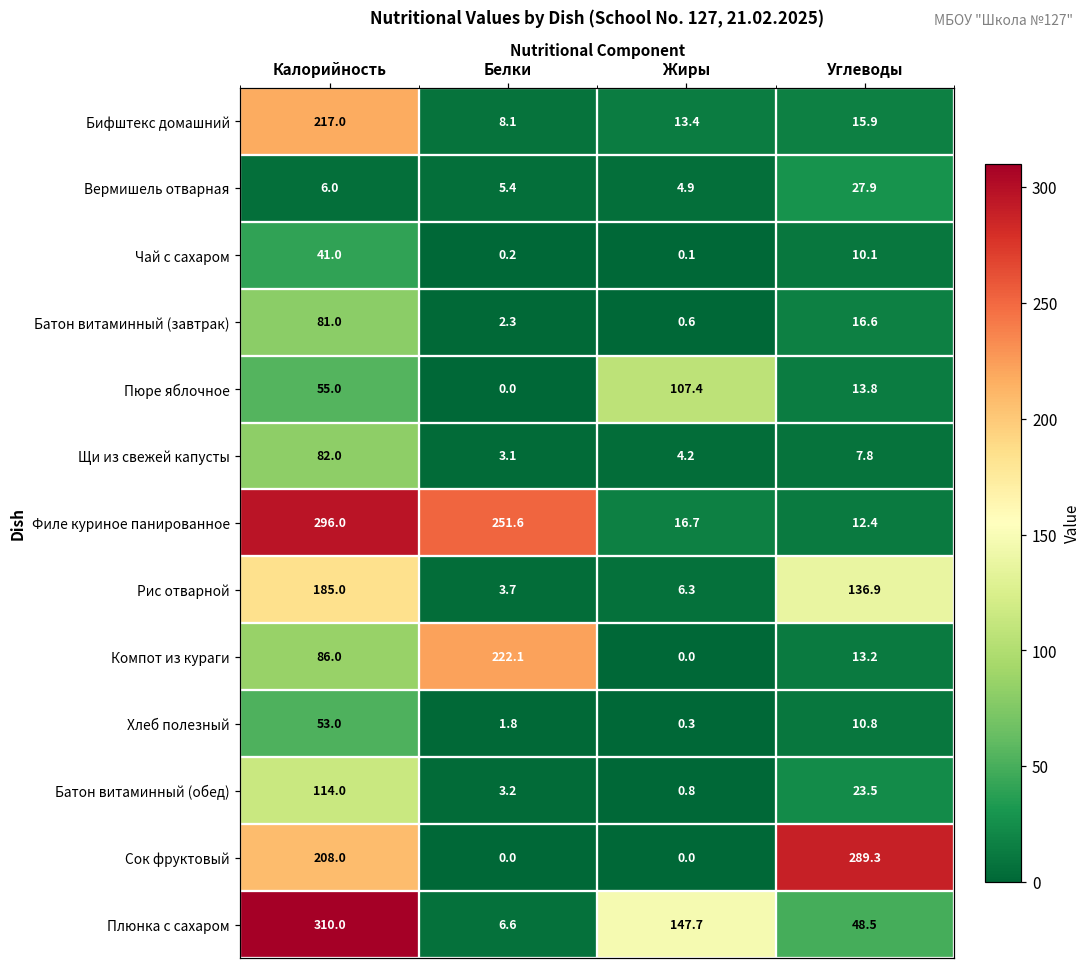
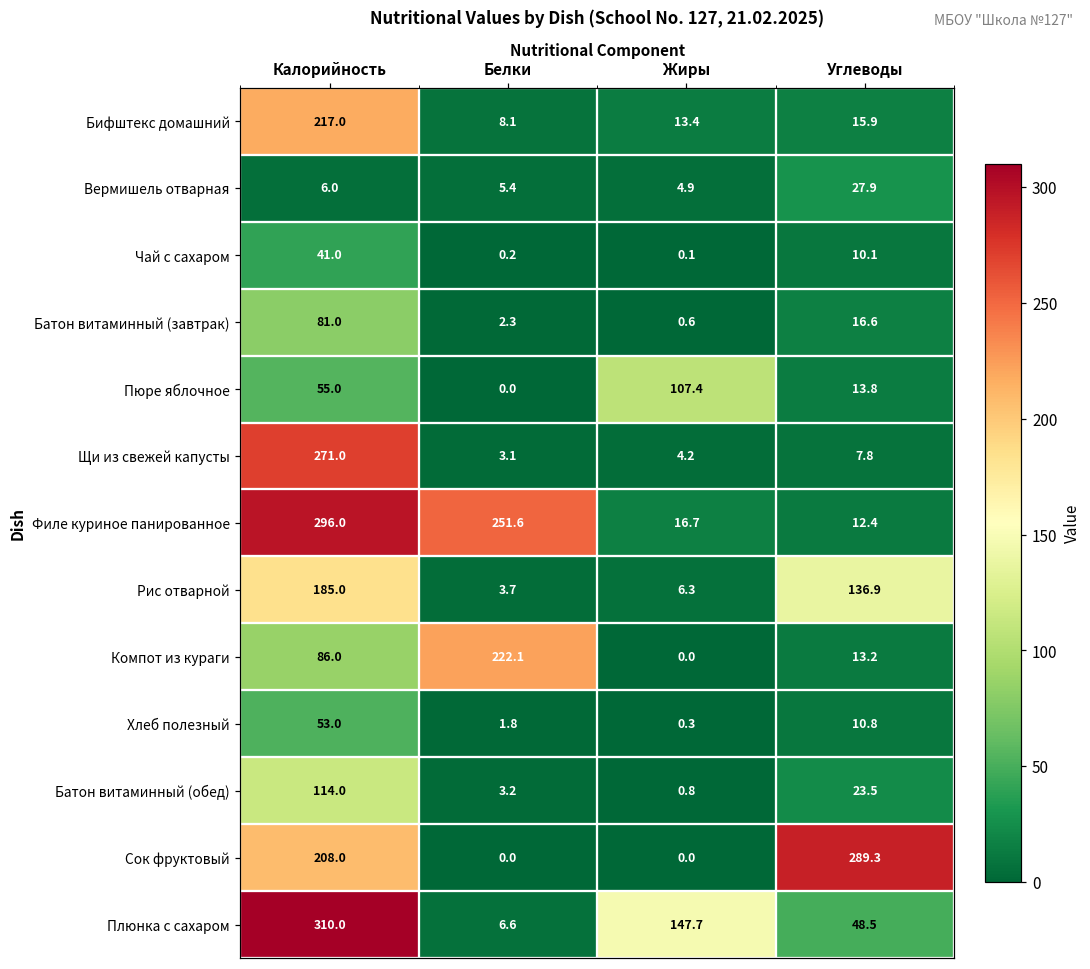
  {
    "Бифштекс домашний": {
      "Калорийность": 217.0,
      "Белки": 8.1,
      "Жиры": 13.4,
      "Углеводы": 15.9
    },
    "Вермишель отварная": {
      "Калорийность": 6.0,
      "Белки": 5.4,
      "Жиры": 4.9,
      "Углеводы": 27.9
    },
    "Чай с сахаром": {
      "Калорийность": 41.0,
      "Белки": 0.2,
      "Жиры": 0.1,
      "Углеводы": 10.1
    },
    "Батон витаминный (завтрак)": {
      "Калорийность": 81.0,
      "Белки": 2.3,
      "Жиры": 0.6,
      "Углеводы": 16.6
    },
    "Пюре яблочное": {
      "Калорийность": 55.0,
      "Белки": 0.0,
      "Жиры": 107.4,
      "Углеводы": 13.8
    },
    "Щи из свежей капусты": {
-     "Калорийность": 82.0,
+     "Калорийность": 271.0,
      "Белки": 3.1,
      "Жиры": 4.2,
      "Углеводы": 7.8
    },
    "Филе куриное панированное": {
      "Калорийность": 296.0,
      "Белки": 251.6,
      "Жиры": 16.7,
      "Углеводы": 12.4
    },
    "Рис отварной": {
      "Калорийность": 185.0,
      "Белки": 3.7,
      "Жиры": 6.3,
      "Углеводы": 136.9
    },
    "Компот из кураги": {
      "Калорийность": 86.0,
      "Белки": 222.1,
      "Жиры": 0.0,
      "Углеводы": 13.2
    },
    "Хлеб полезный": {
      "Калорийность": 53.0,
      "Белки": 1.8,
      "Жиры": 0.3,
      "Углеводы": 10.8
    },
    "Батон витаминный (обед)": {
      "Калорийность": 114.0,
      "Белки": 3.2,
      "Жиры": 0.8,
      "Углеводы": 23.5
    },
    "Сок фруктовый": {
      "Калорийность": 208.0,
      "Белки": 0.0,
      "Жиры": 0.0,
      "Углеводы": 289.3
    },
    "Плюнка с сахаром": {
      "Калорийность": 310.0,
      "Белки": 6.6,
      "Жиры": 147.7,
      "Углеводы": 48.5
    }
  }
